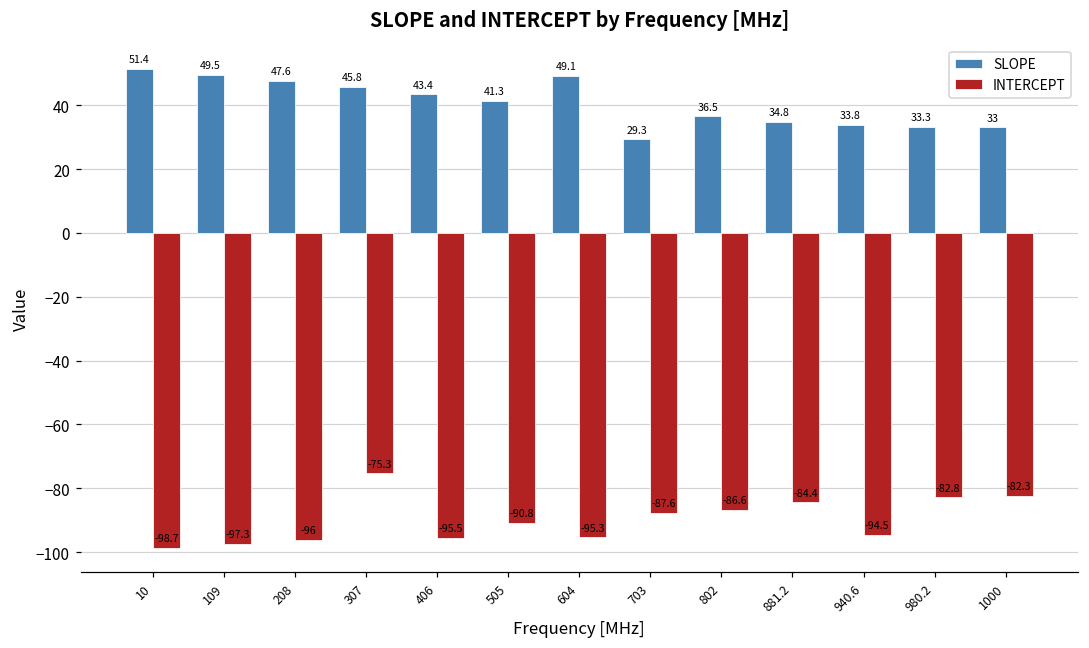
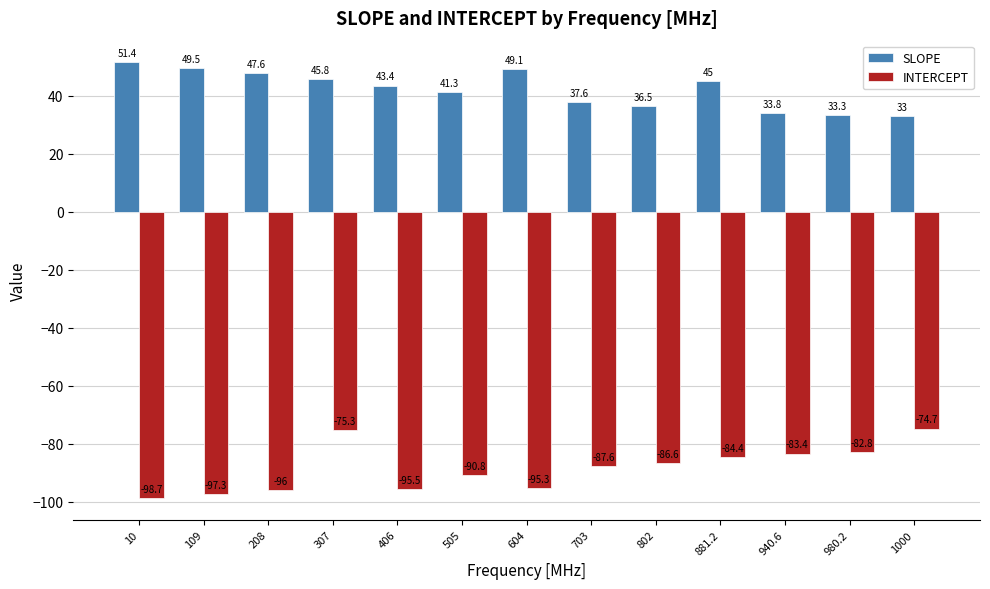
  {
    "SLOPE": {
      "10": 51.4,
      "109": 49.5,
      "208": 47.6,
      "307": 45.8,
      "406": 43.4,
      "505": 41.3,
      "604": 49.1,
-     "703": 29.3,
+     "703": 37.6,
      "802": 36.5,
-     "881.2": 34.8,
+     "881.2": 45,
      "940.6": 33.8,
      "980.2": 33.3,
      "1000": 33
    },
    "INTERCEPT": {
      "10": -98.7,
      "109": -97.3,
      "208": -96,
      "307": -75.3,
      "406": -95.5,
      "505": -90.8,
      "604": -95.3,
      "703": -87.6,
      "802": -86.6,
      "881.2": -84.4,
-     "940.6": -94.5,
+     "940.6": -83.4,
      "980.2": -82.8,
-     "1000": -82.3
+     "1000": -74.7
    }
  }
